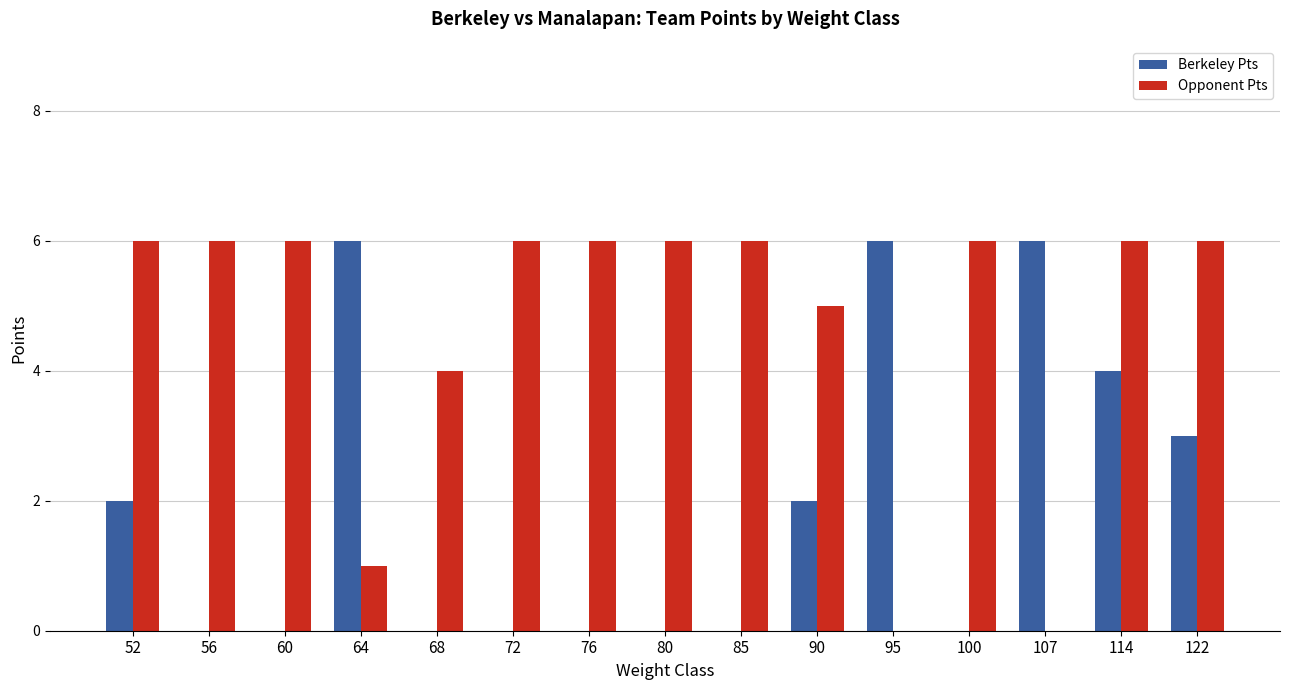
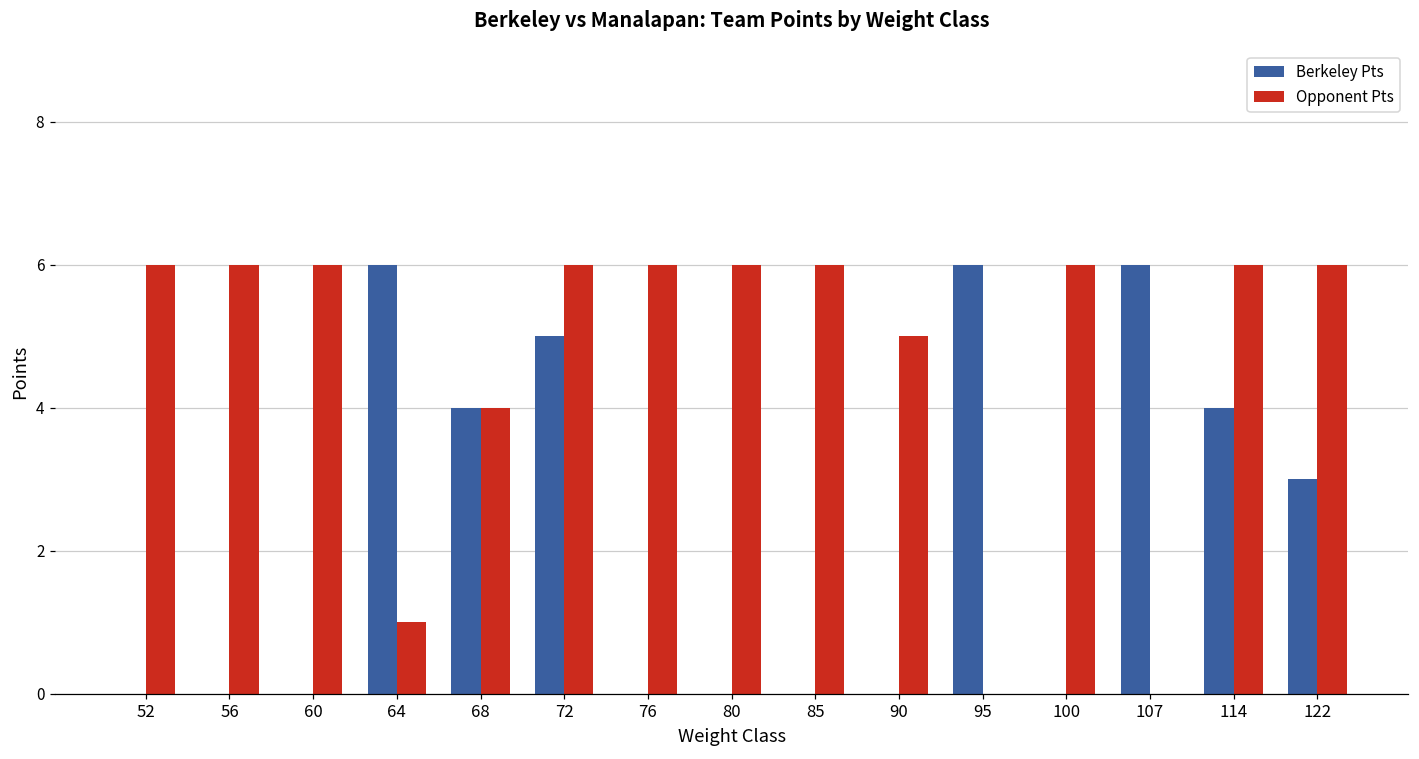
  {
    "Berkeley Pts": {
-     "52": 2,
+     "52": 0,
      "56": 0,
      "60": 0,
      "64": 6,
-     "68": 0,
-     "72": 0,
+     "68": 4,
+     "72": 5,
      "76": 0,
      "80": 0,
      "85": 0,
-     "90": 2,
+     "90": 0,
      "95": 6,
      "100": 0,
      "107": 6,
      "114": 4,
      "122": 3
    },
    "Opponent Pts": {
      "52": 6,
      "56": 6,
      "60": 6,
      "64": 1,
      "68": 4,
      "72": 6,
      "76": 6,
      "80": 6,
      "85": 6,
      "90": 5,
      "95": 0,
      "100": 6,
      "107": 0,
      "114": 6,
      "122": 6
    }
  }
